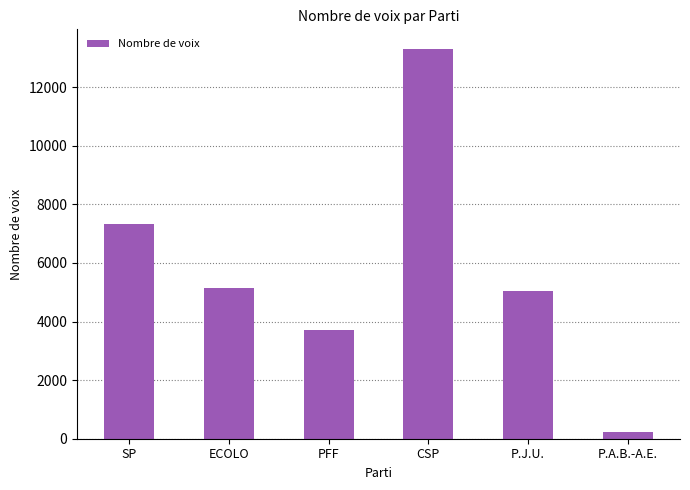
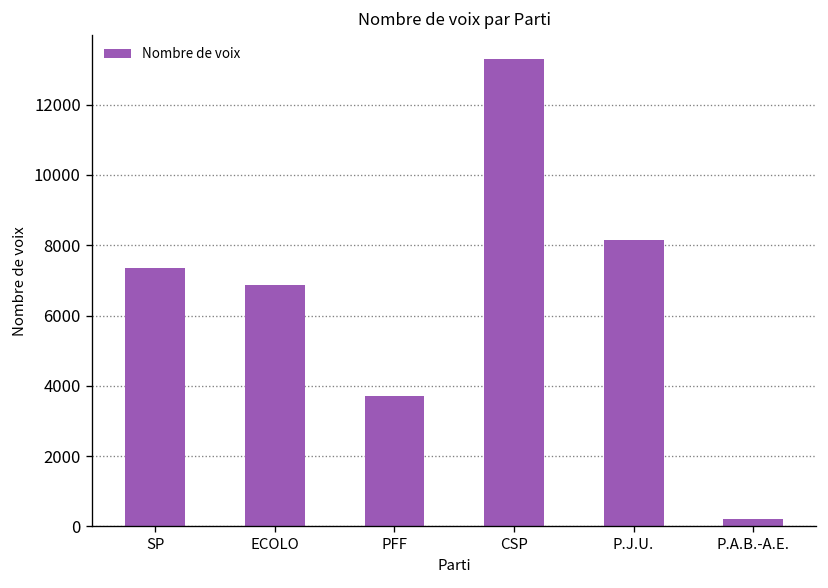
  {
    "SP": 7300,
-   "ECOLO": 5100,
+   "ECOLO": 6900,
    "PFF": 3700,
    "CSP": 13300,
-   "P.J.U.": 5100,
+   "P.J.U.": 8200,
    "P.A.B.-A.E.": 200
  }
